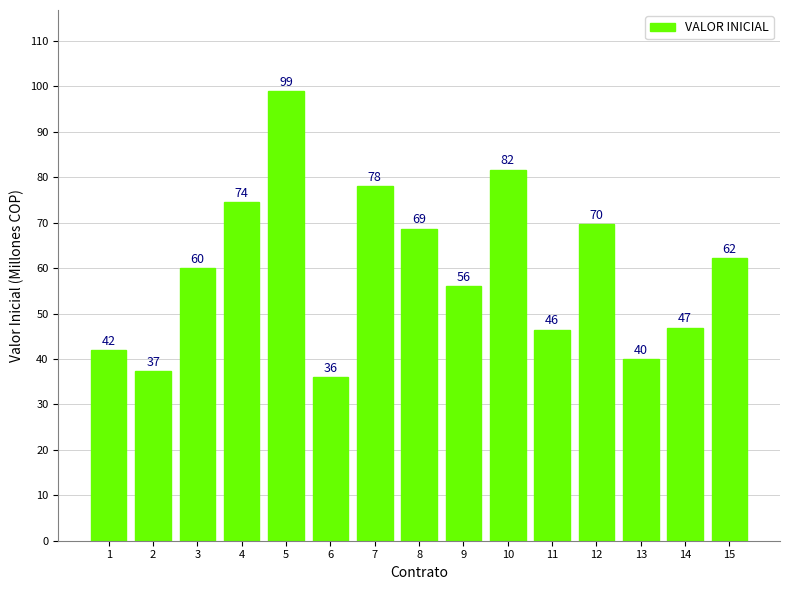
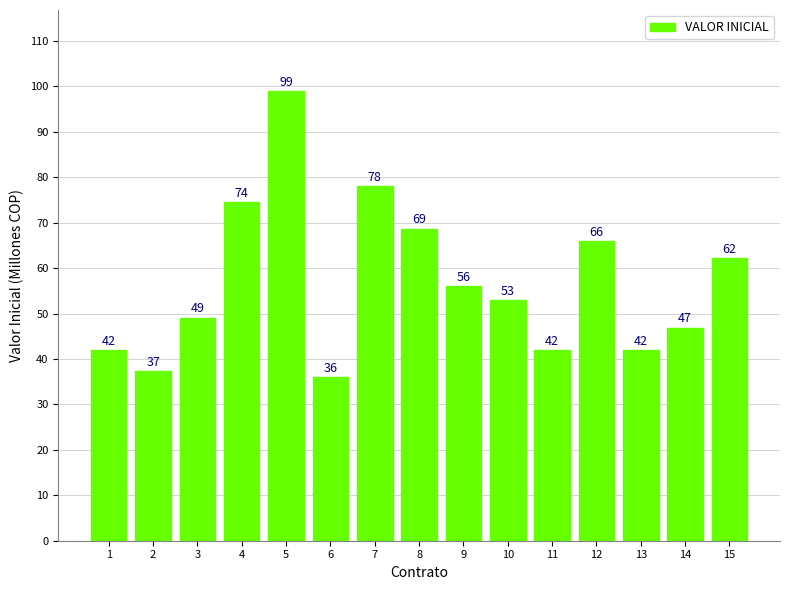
  {
    "1": 42,
    "2": 37,
-   "3": 60,
+   "3": 49,
    "4": 74,
    "5": 99,
    "6": 36,
    "7": 78,
    "8": 69,
    "9": 56,
-   "10": 82,
-   "11": 46,
-   "12": 70,
-   "13": 40,
+   "10": 53,
+   "11": 42,
+   "12": 66,
+   "13": 42,
    "14": 47,
    "15": 62
  }
